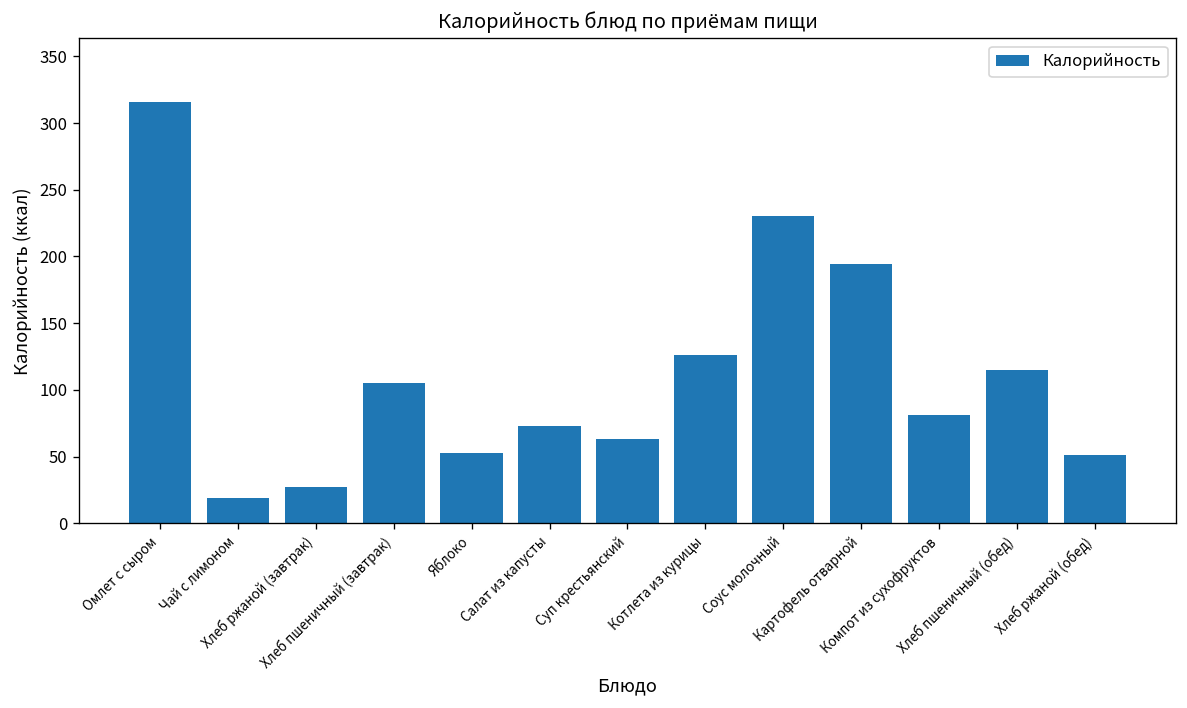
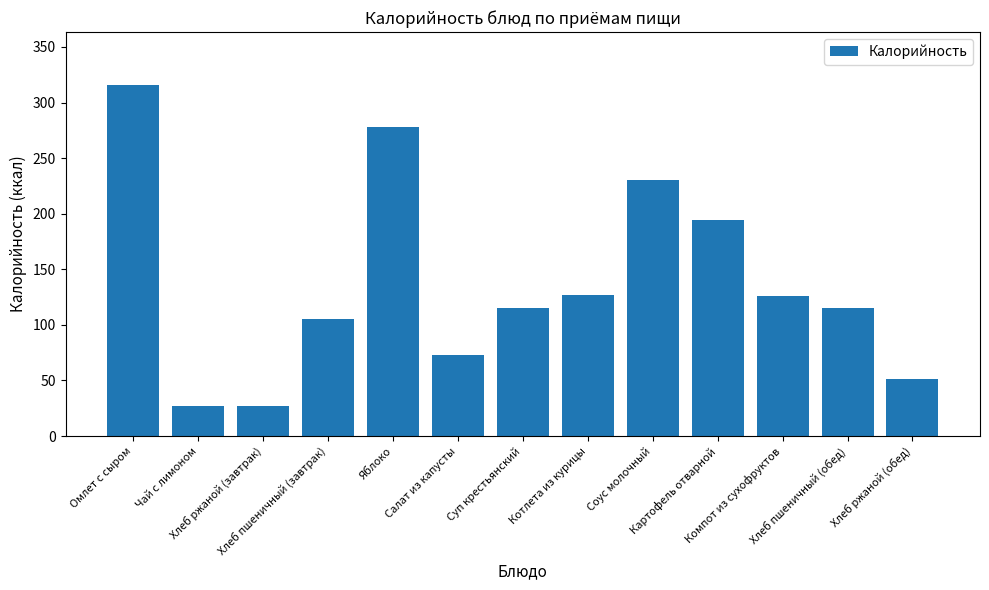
  {
    "Омлет с сыром": 316,
-   "Чай с лимоном": 19,
+   "Чай с лимоном": 27,
    "Хлеб ржаной (завтрак)": 27,
    "Хлеб пшеничный (завтрак)": 106,
-   "Яблоко": 53,
+   "Яблоко": 278,
    "Салат из капусты": 73,
-   "Суп крестьянский": 63,
+   "Суп крестьянский": 115,
    "Котлета из курицы": 127,
    "Соус молочный": 231,
    "Картофель отварной": 194,
-   "Компот из сухофруктов": 81,
+   "Компот из сухофруктов": 126,
    "Хлеб пшеничный (обед)": 115,
    "Хлеб ржаной (обед)": 51
  }
